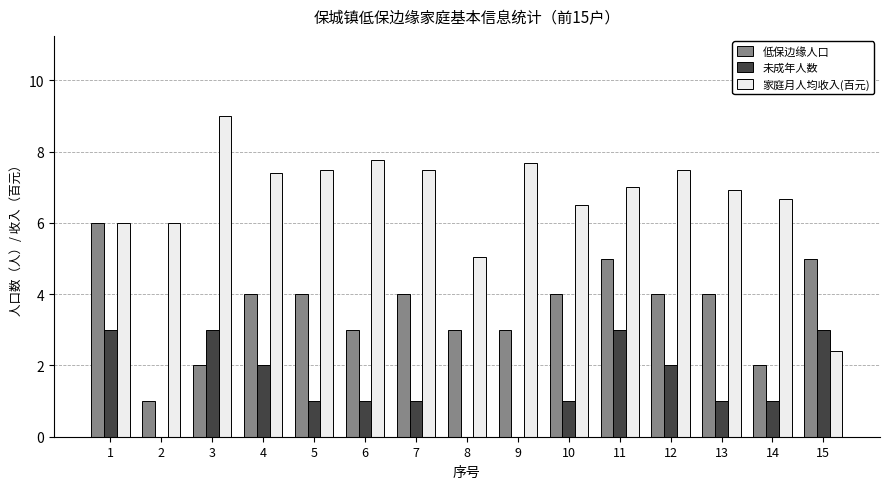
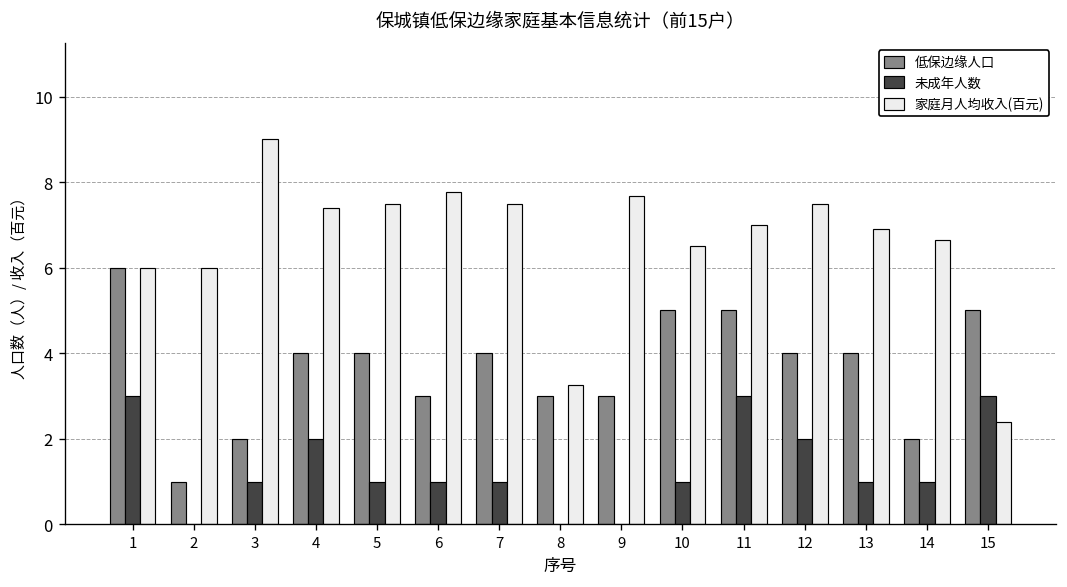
  {
    "低保边缘人口": {
      "1": 6,
      "2": 1,
      "3": 2,
      "4": 4,
      "5": 4,
      "6": 3,
      "7": 4,
      "8": 3,
      "9": 3,
-     "10": 4,
+     "10": 5,
      "11": 5,
      "12": 4,
      "13": 4,
      "14": 2,
      "15": 5
    },
    "未成年人数": {
      "1": 3,
      "2": 0,
-     "3": 3,
+     "3": 1,
      "4": 2,
      "5": 1,
      "6": 1,
      "7": 1,
      "8": 0,
      "9": 0,
      "10": 1,
      "11": 3,
      "12": 2,
      "13": 1,
      "14": 1,
      "15": 3
    },
    "家庭月人均收入(百元)": {
      "1": 6.0,
      "2": 6.0,
      "3": 9.0,
      "4": 7.4,
      "5": 7.5,
      "6": 7.8,
      "7": 7.5,
-     "8": 5.0,
+     "8": 3.3,
      "9": 7.7,
      "10": 6.5,
      "11": 7.0,
      "12": 7.5,
      "13": 6.9,
      "14": 6.7,
      "15": 2.4
    }
  }
